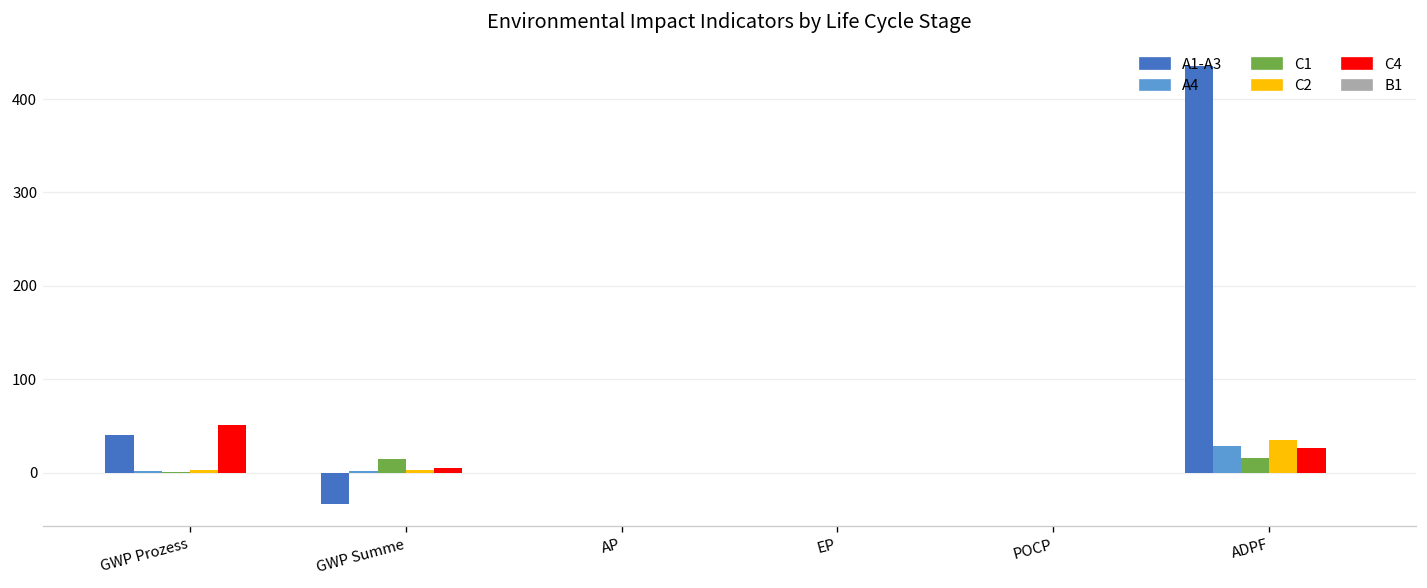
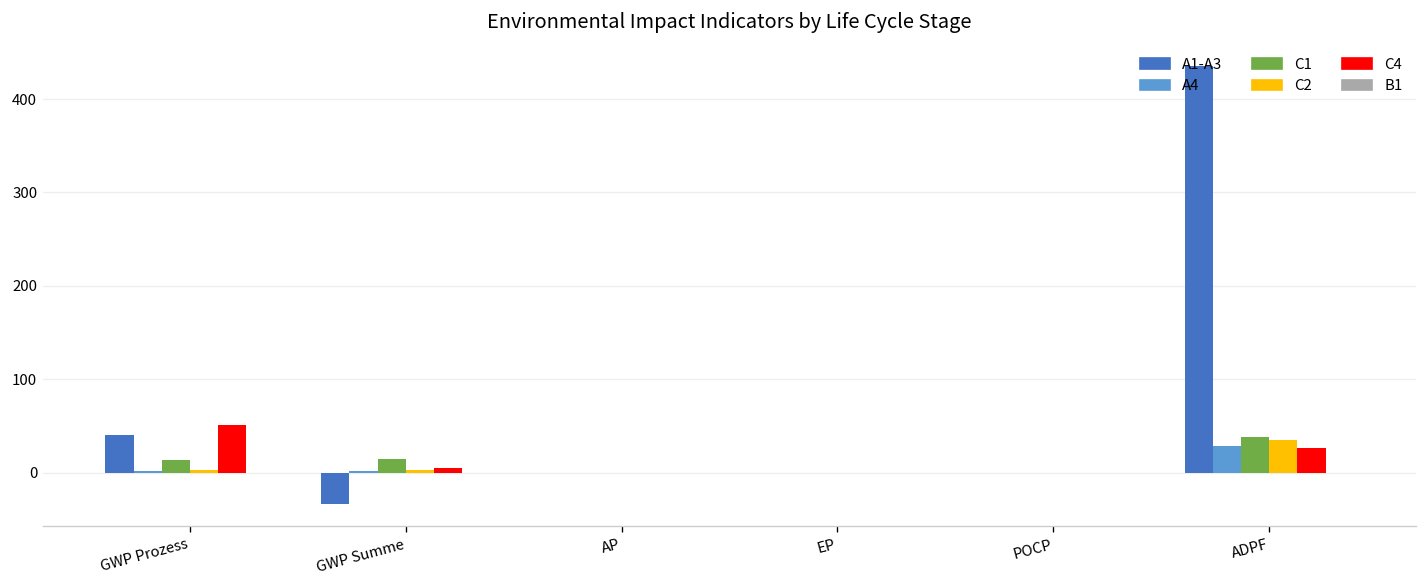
  {
    "C1": {
-     "GWP Prozess": 0,
+     "GWP Prozess": 10,
      "GWP Summe": 10,
-     "ADPF": 20
+     "ADPF": 40
    },
    "C2": {
      "ADPF": 40
    },
    "C4": {
      "GWP Prozess": 50,
      "GWP Summe": 10,
      "ADPF": 30
    },
    "B1": {
      "GWP Prozess": 0,
      "GWP Summe": 0,
      "AP": 0,
      "EP": 0,
      "POCP": 0,
      "ADPF": 0
    }
  }
